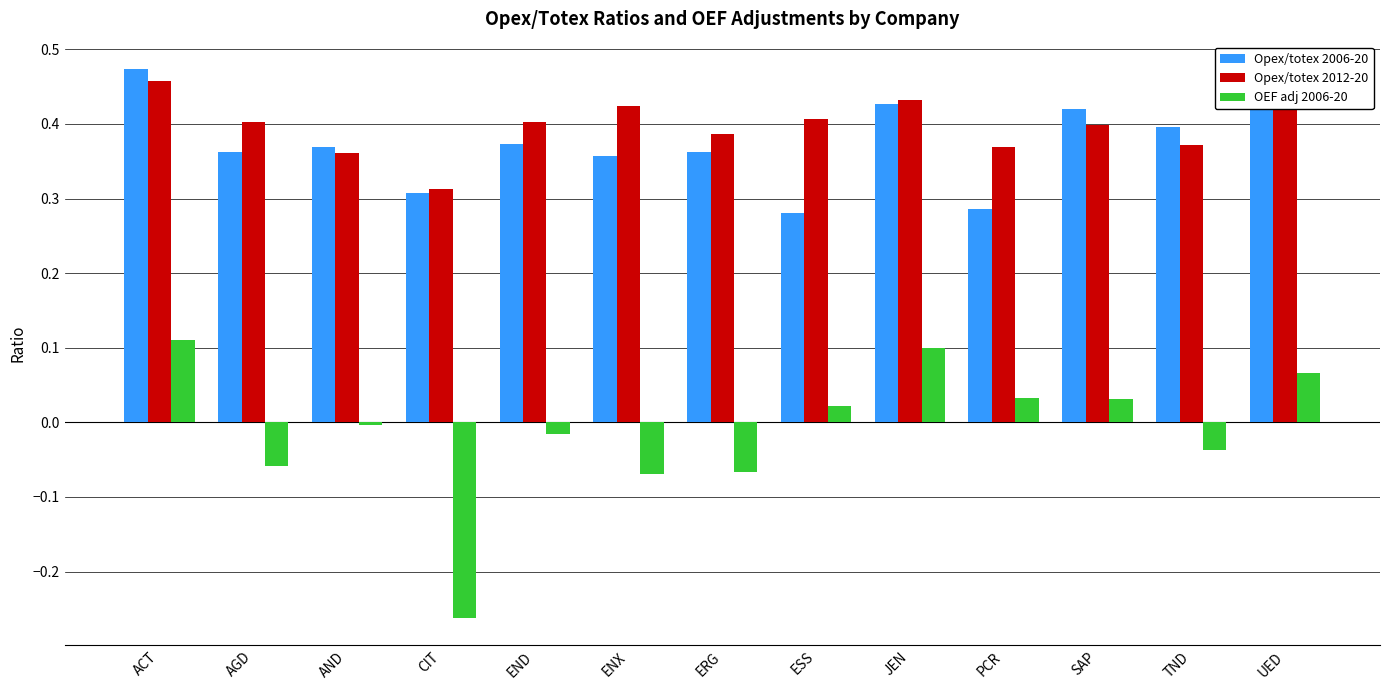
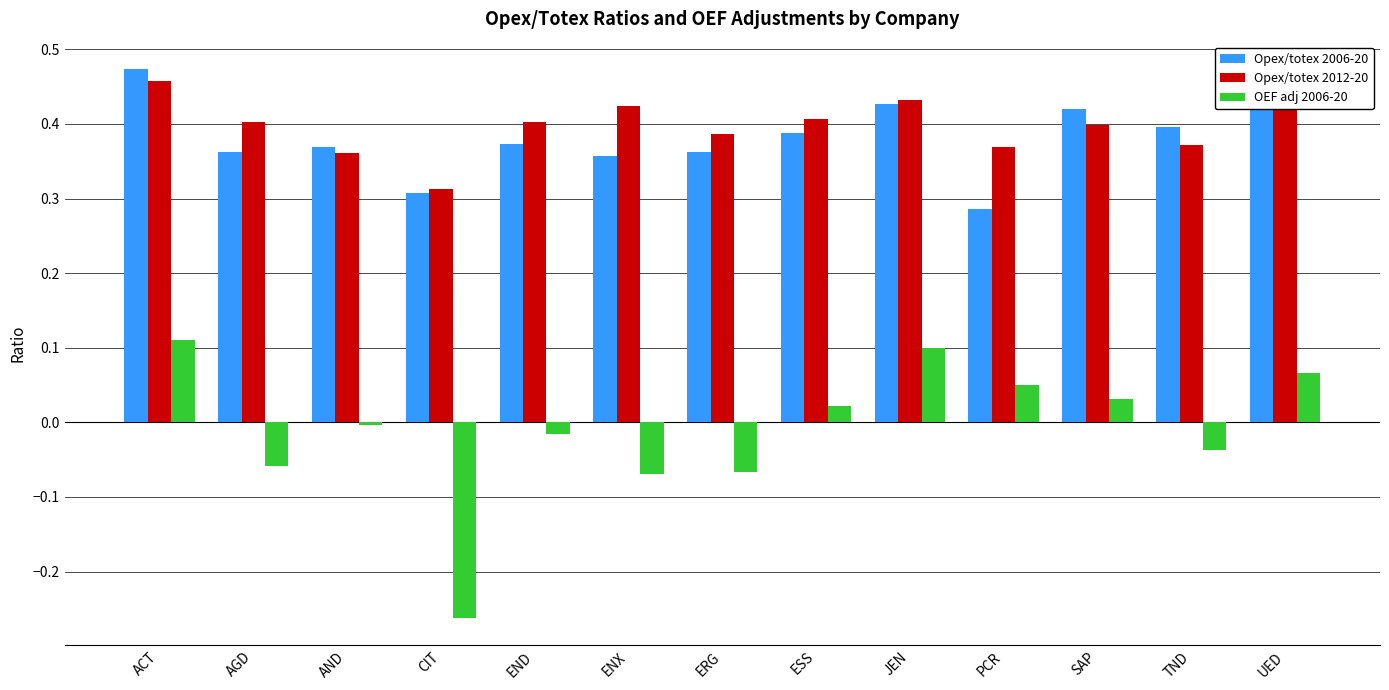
  {
    "Opex/totex 2006-20": {
      "ACT": 0.47,
      "AGD": 0.36,
      "AND": 0.37,
      "CIT": 0.31,
      "END": 0.37,
      "ENX": 0.36,
      "ERG": 0.36,
-     "ESS": 0.28,
+     "ESS": 0.39,
      "JEN": 0.43,
      "PCR": 0.29,
      "SAP": 0.42,
      "TND": 0.40
    },
    "Opex/totex 2012-20": {
      "ACT": 0.46,
      "AGD": 0.40,
      "AND": 0.36,
      "CIT": 0.31,
      "END": 0.40,
      "ENX": 0.42,
      "ERG": 0.39,
      "ESS": 0.41,
      "JEN": 0.43,
      "PCR": 0.37,
      "SAP": 0.40,
      "TND": 0.37,
      "UED": 0.42
    },
    "OEF adj 2006-20": {
      "ACT": 0.11,
      "AGD": -0.06,
      "CIT": -0.26,
      "END": -0.02,
      "ENX": -0.07,
      "ERG": -0.07,
      "ESS": 0.02,
      "JEN": 0.10,
-     "PCR": 0.03,
+     "PCR": 0.05,
      "SAP": 0.03,
      "TND": -0.04,
      "UED": 0.07
    }
  }
